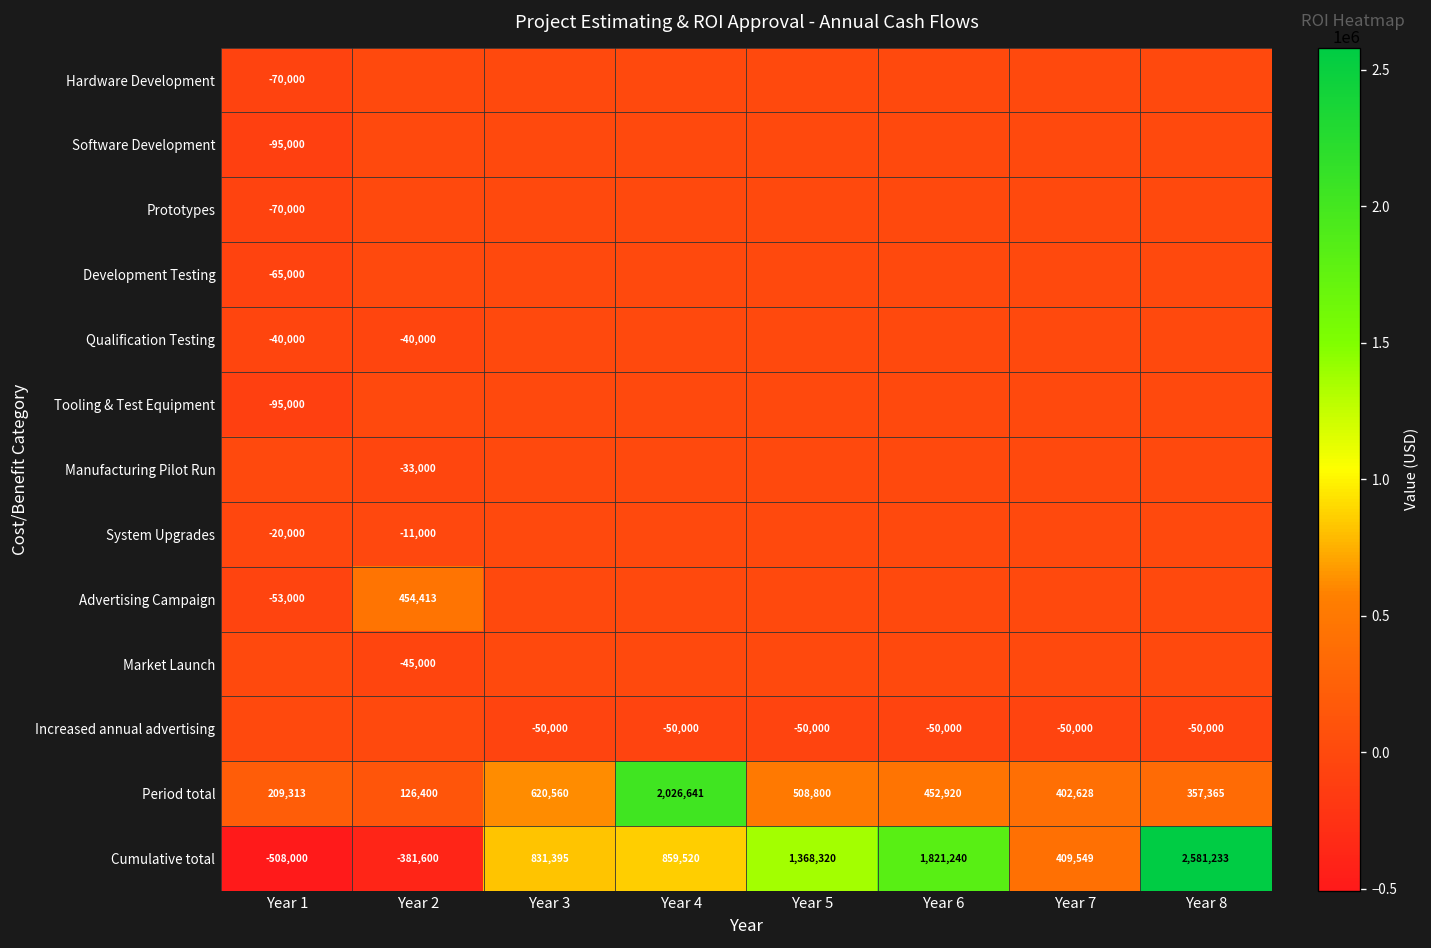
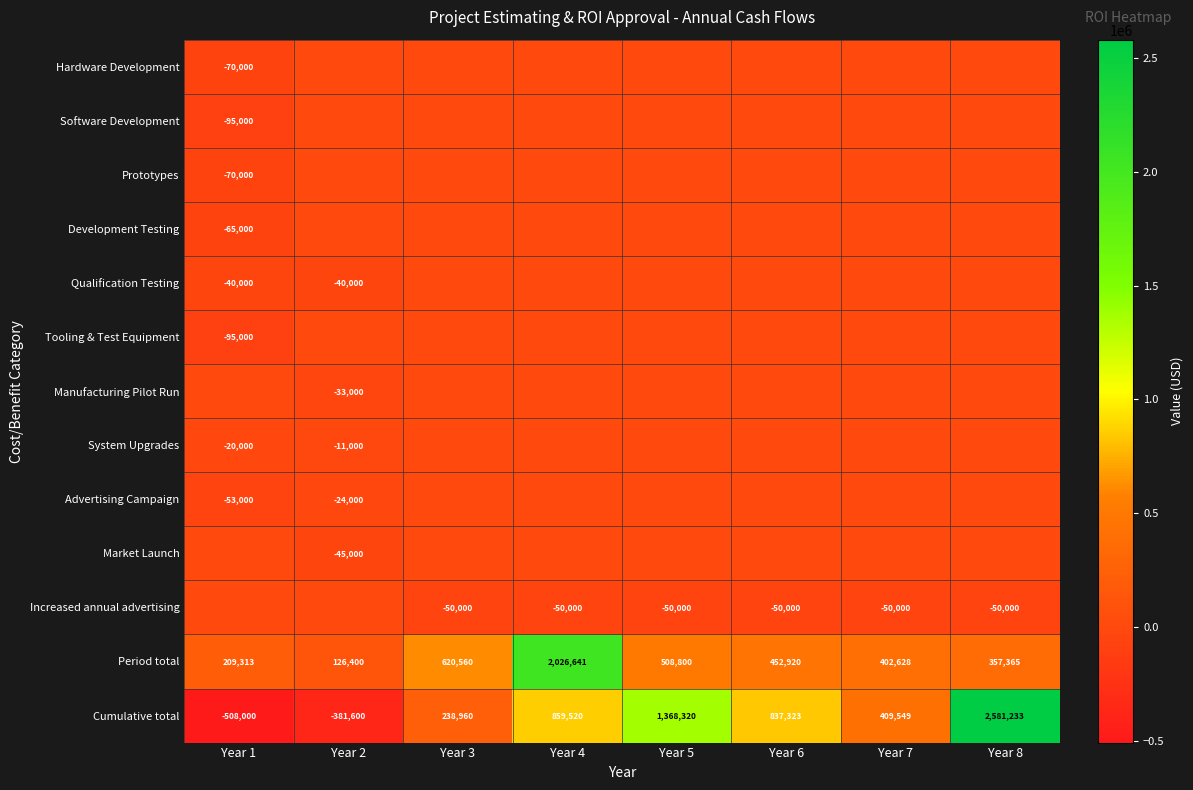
  {
    "Hardware Development": {
      "Year 1": "-70,000"
    },
    "Software Development": {
      "Year 1": "-95,000"
    },
    "Prototypes": {
      "Year 1": "-70,000"
    },
    "Development Testing": {
      "Year 1": "-65,000"
    },
    "Qualification Testing": {
      "Year 1": "-40,000",
      "Year 2": "-40,000"
    },
    "Tooling & Test Equipment": {
      "Year 1": "-95,000"
    },
    "Manufacturing Pilot Run": {
      "Year 2": "-33,000"
    },
    "System Upgrades": {
      "Year 1": "-20,000",
      "Year 2": "-11,000"
    },
    "Advertising Campaign": {
      "Year 1": "-53,000",
-     "Year 2": "454,413"
+     "Year 2": "-24,000"
    },
    "Market Launch": {
      "Year 2": "-45,000"
    },
    "Increased annual advertising": {
      "Year 3": "-50,000",
      "Year 4": "-50,000",
      "Year 5": "-50,000",
      "Year 6": "-50,000",
      "Year 7": "-50,000",
      "Year 8": "-50,000"
    },
    "Period total": {
      "Year 1": "209,313",
      "Year 2": "126,400",
      "Year 3": "620,560",
      "Year 4": "2,026,641",
      "Year 5": "508,800",
      "Year 6": "452,920",
      "Year 7": "402,628",
      "Year 8": "357,365"
    },
    "Cumulative total": {
      "Year 1": "-508,000",
      "Year 2": "-381,600",
-     "Year 3": "831,395",
+     "Year 3": "238,960",
      "Year 4": "859,520",
      "Year 5": "1,368,320",
-     "Year 6": "1,821,240",
+     "Year 6": "837,323",
      "Year 7": "409,549",
      "Year 8": "2,581,233"
    }
  }
